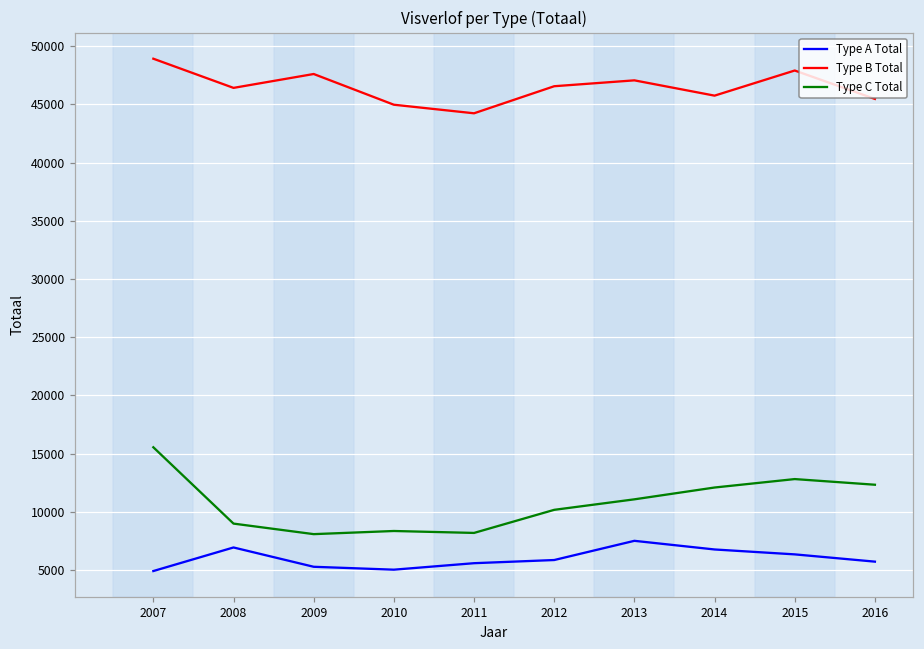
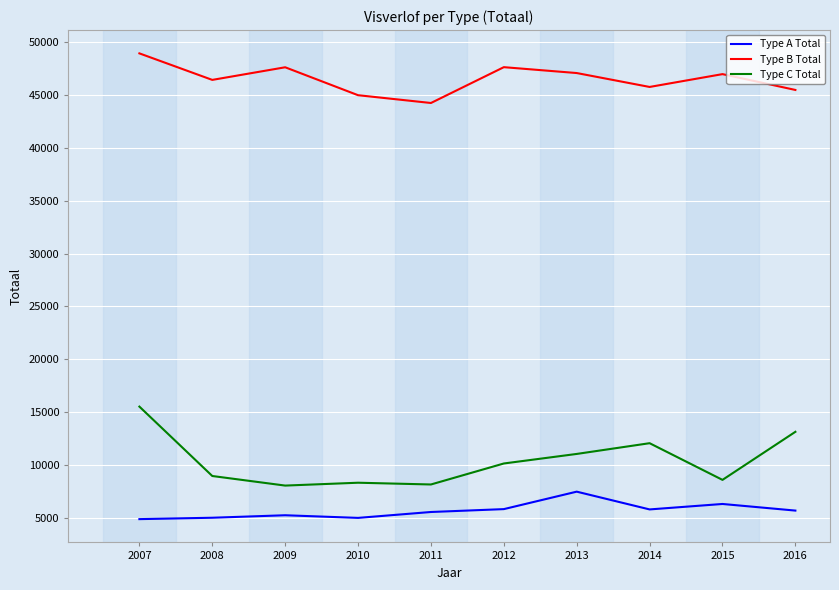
  {
    "Type A Total": {
      "2007": 4900,
-     "2008": 6900,
+     "2008": 5000,
      "2009": 5300,
      "2010": 5000,
      "2011": 5600,
      "2012": 5900,
      "2013": 7500,
-     "2014": 6800,
+     "2014": 5800,
      "2015": 6300,
      "2016": 5700
    },
    "Type B Total": {
      "2007": 48900,
      "2008": 46400,
      "2009": 47600,
      "2010": 45000,
      "2011": 44200,
-     "2012": 46600,
+     "2012": 47600,
      "2013": 47100,
      "2014": 45700,
-     "2015": 47900,
+     "2015": 47000,
      "2016": 45500
    },
    "Type C Total": {
      "2007": 15500,
      "2008": 9000,
      "2009": 8100,
      "2010": 8300,
      "2011": 8200,
      "2012": 10200,
      "2013": 11100,
      "2014": 12100,
-     "2015": 12800,
-     "2016": 12300
+     "2015": 8600,
+     "2016": 13200
    }
  }
